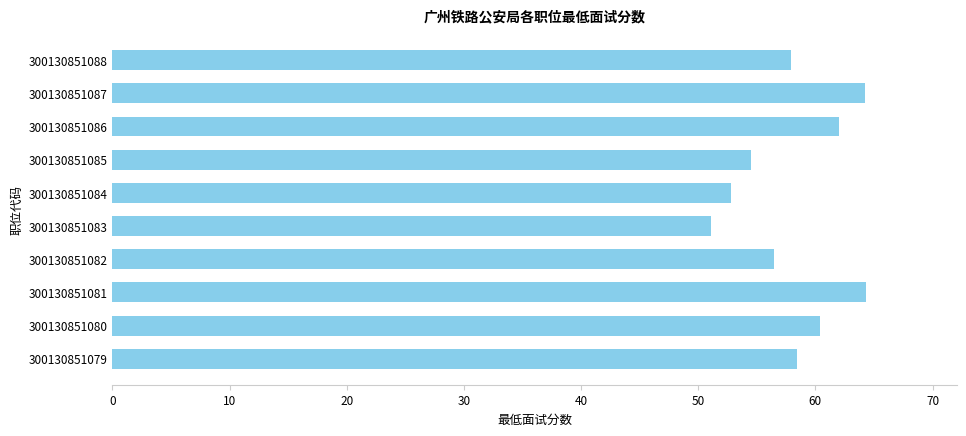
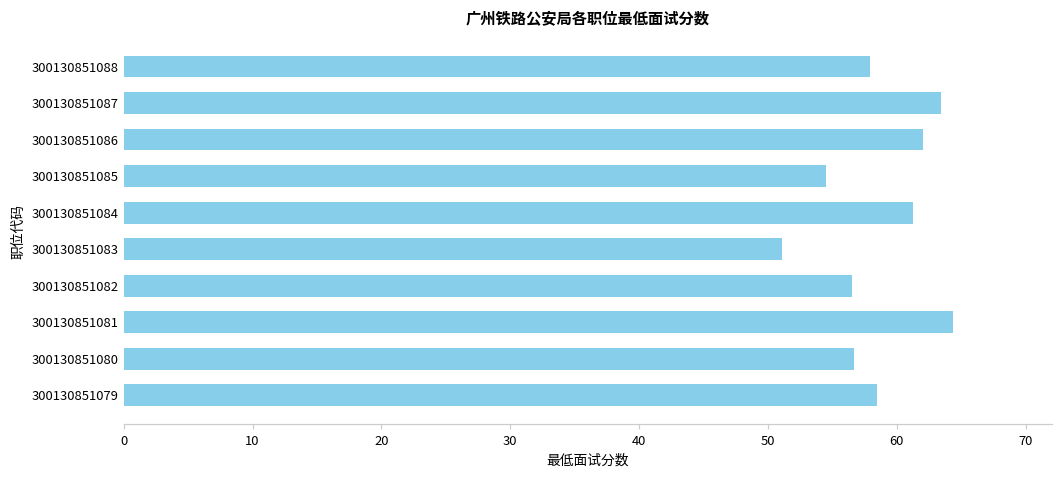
  {
    "300130851088": 57.9,
-   "300130851087": 64.2,
+   "300130851087": 63.5,
    "300130851086": 62.0,
    "300130851085": 54.5,
-   "300130851084": 52.8,
+   "300130851084": 61.3,
    "300130851083": 51.1,
    "300130851082": 56.5,
    "300130851081": 64.3,
-   "300130851080": 60.4,
+   "300130851080": 56.7,
    "300130851079": 58.4
  }
